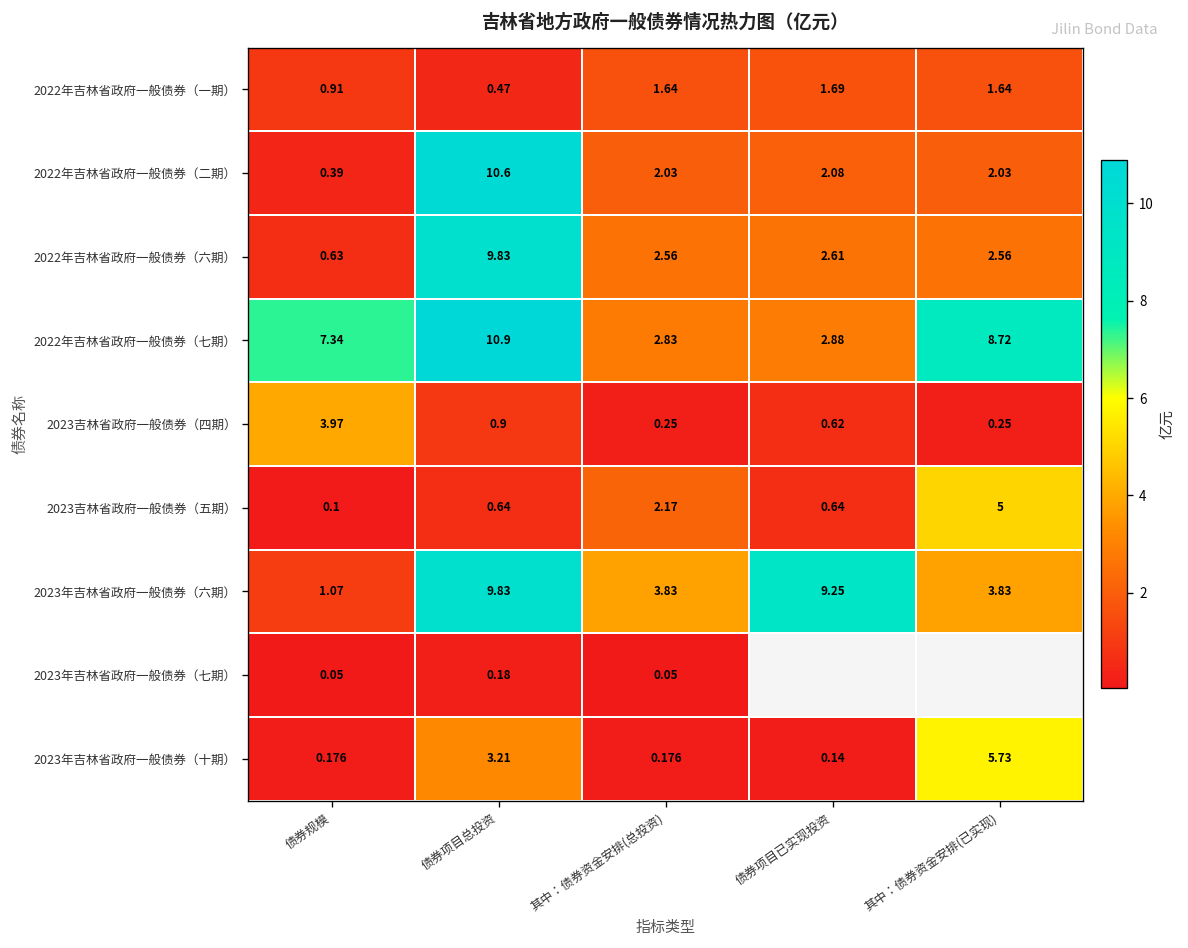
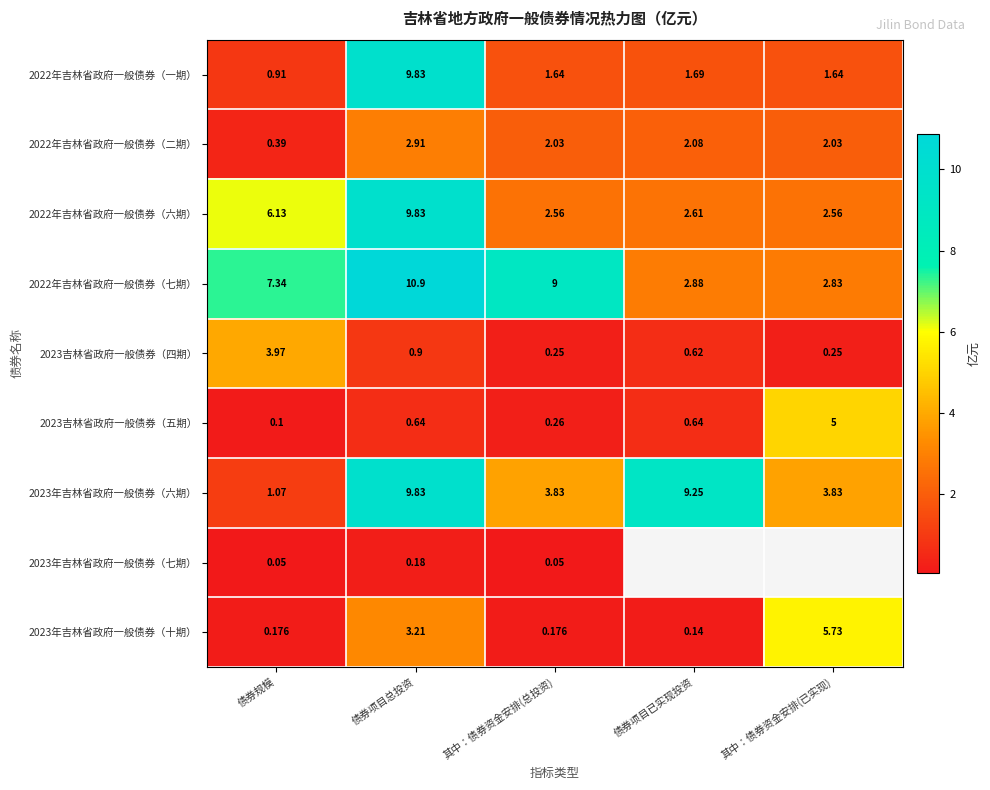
  {
    "2022年吉林省政府一般债券（一期）": {
      "债券规模": 0.91,
-     "债券项目总投资": 0.47,
+     "债券项目总投资": 9.83,
      "其中：债券资金安排(总投资)": 1.64,
      "债券项目已实现投资": 1.69,
      "其中：债券资金安排(已实现)": 1.64
    },
    "2022年吉林省政府一般债券（二期）": {
      "债券规模": 0.39,
-     "债券项目总投资": 10.6,
+     "债券项目总投资": 2.91,
      "其中：债券资金安排(总投资)": 2.03,
      "债券项目已实现投资": 2.08,
      "其中：债券资金安排(已实现)": 2.03
    },
    "2022年吉林省政府一般债券（六期）": {
-     "债券规模": 0.63,
+     "债券规模": 6.13,
      "债券项目总投资": 9.83,
      "其中：债券资金安排(总投资)": 2.56,
      "债券项目已实现投资": 2.61,
      "其中：债券资金安排(已实现)": 2.56
    },
    "2022年吉林省政府一般债券（七期）": {
      "债券规模": 7.34,
      "债券项目总投资": 10.9,
-     "其中：债券资金安排(总投资)": 2.83,
+     "其中：债券资金安排(总投资)": 9,
      "债券项目已实现投资": 2.88,
-     "其中：债券资金安排(已实现)": 8.72
+     "其中：债券资金安排(已实现)": 2.83
    },
    "2023吉林省政府一般债券（四期）": {
      "债券规模": 3.97,
      "债券项目总投资": 0.9,
      "其中：债券资金安排(总投资)": 0.25,
      "债券项目已实现投资": 0.62,
      "其中：债券资金安排(已实现)": 0.25
    },
    "2023吉林省政府一般债券（五期）": {
      "债券规模": 0.1,
      "债券项目总投资": 0.64,
-     "其中：债券资金安排(总投资)": 2.17,
+     "其中：债券资金安排(总投资)": 0.26,
      "债券项目已实现投资": 0.64,
      "其中：债券资金安排(已实现)": 5
    },
    "2023年吉林省政府一般债券（六期）": {
      "债券规模": 1.07,
      "债券项目总投资": 9.83,
      "其中：债券资金安排(总投资)": 3.83,
      "债券项目已实现投资": 9.25,
      "其中：债券资金安排(已实现)": 3.83
    },
    "2023年吉林省政府一般债券（七期）": {
      "债券规模": 0.05,
      "债券项目总投资": 0.18,
      "其中：债券资金安排(总投资)": 0.05
    },
    "2023年吉林省政府一般债券（十期）": {
      "债券规模": 0.176,
      "债券项目总投资": 3.21,
      "其中：债券资金安排(总投资)": 0.176,
      "债券项目已实现投资": 0.14,
      "其中：债券资金安排(已实现)": 5.73
    }
  }
